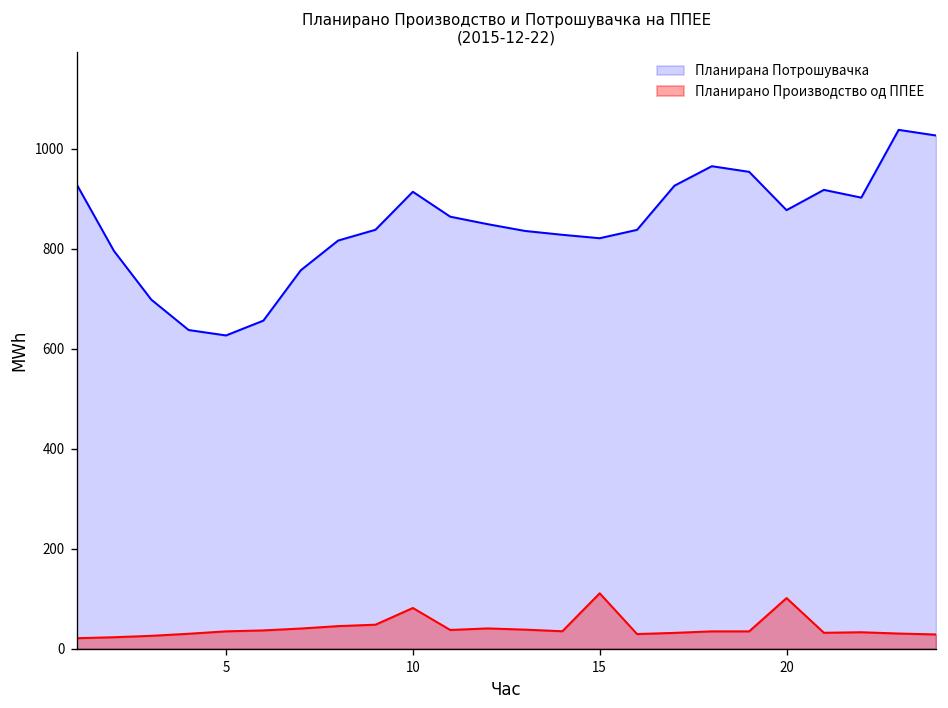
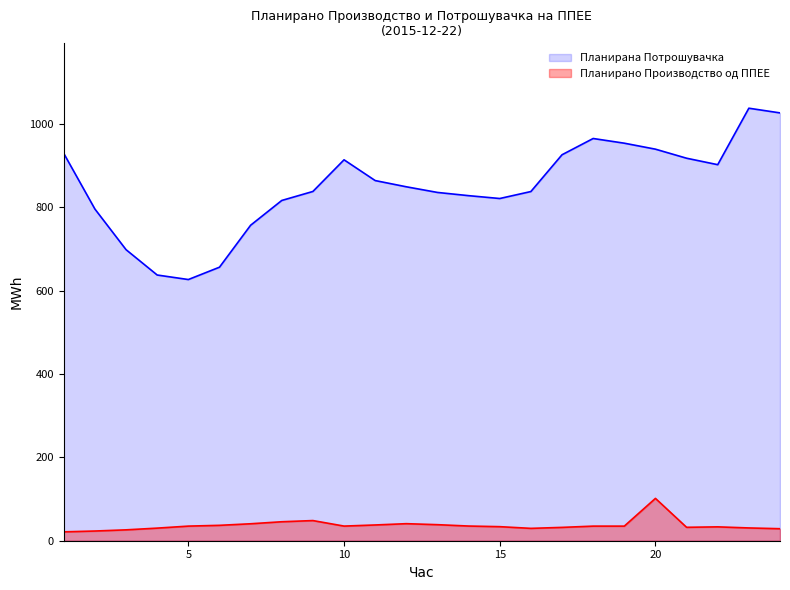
  {
    "Планирана Потрошувачка": {
      "5": 630,
      "10": 910,
      "15": 820,
-     "20": 880
+     "20": 940
    },
    "Планирано Производство од ППЕЕ": {
      "5": 40,
-     "10": 80,
-     "15": 110,
+     "10": 40,
+     "15": 30,
      "20": 100
    }
  }
